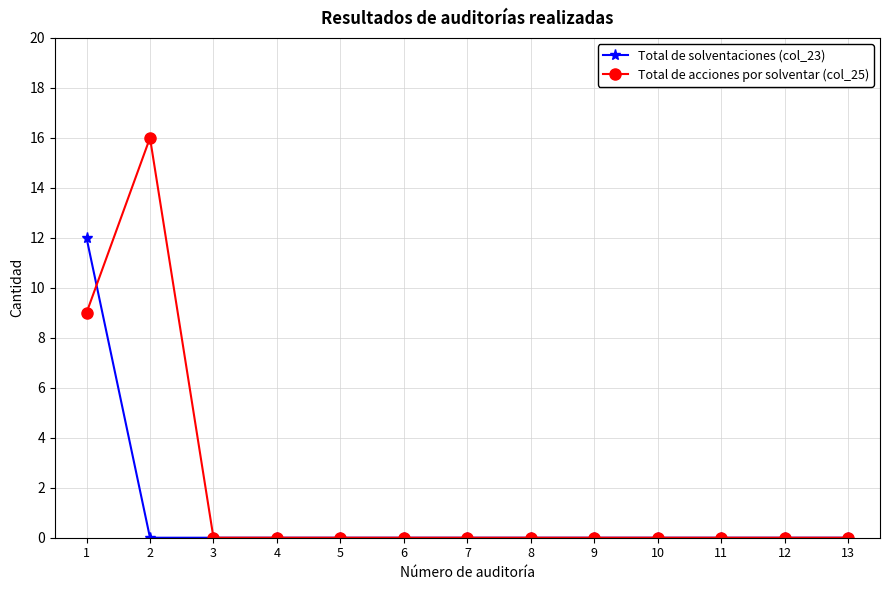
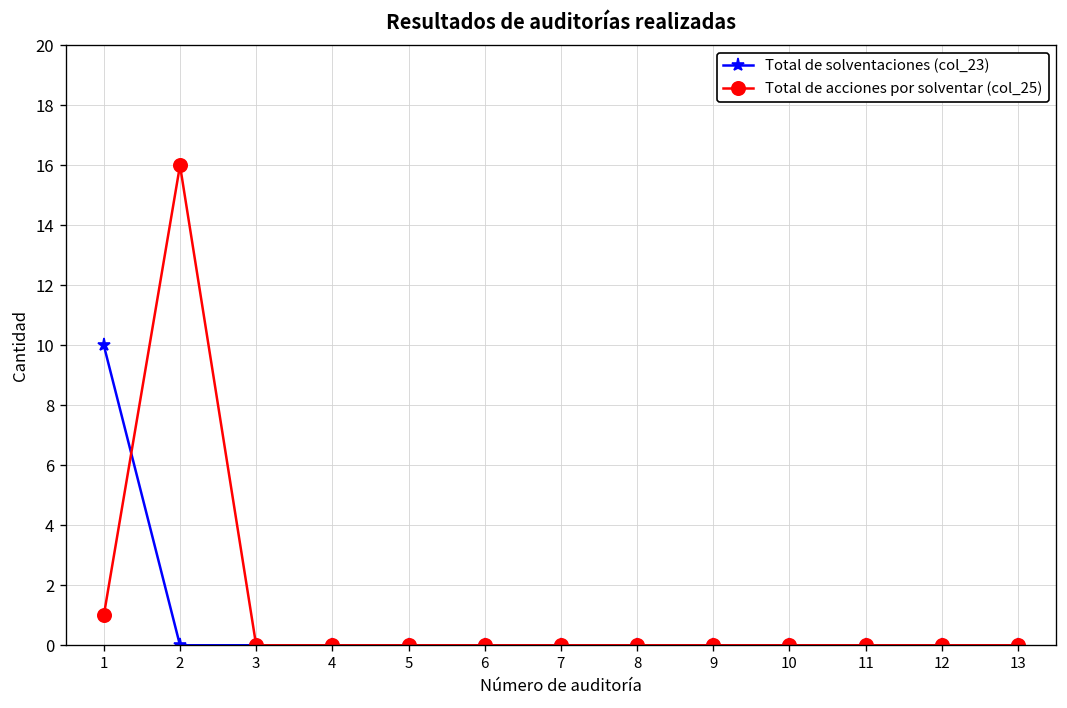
  {
    "Total de solventaciones (col_23)": {
-     "1": 12,
+     "1": 10,
      "2": 0
    },
    "Total de acciones por solventar (col_25)": {
-     "1": 9,
+     "1": 1,
      "2": 16
    }
  }
